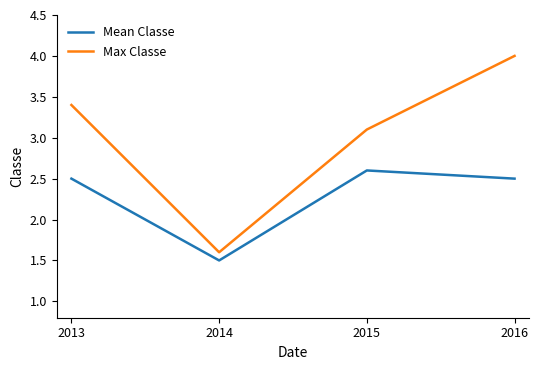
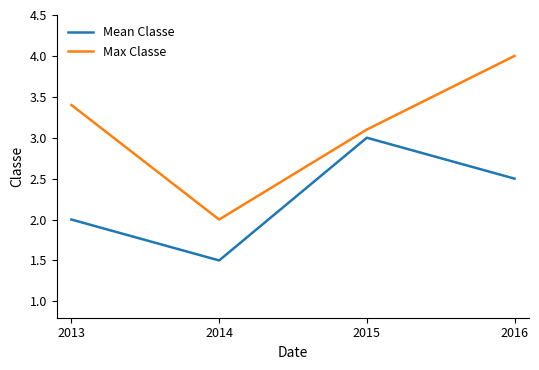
  {
    "Mean Classe": {
-     "2013": 2.5,
+     "2013": 2.0,
      "2014": 1.5,
-     "2015": 2.6,
+     "2015": 3.0,
      "2016": 2.5
    },
    "Max Classe": {
      "2013": 3.4,
-     "2014": 1.6,
+     "2014": 2.0,
      "2015": 3.1,
      "2016": 4.0
    }
  }
